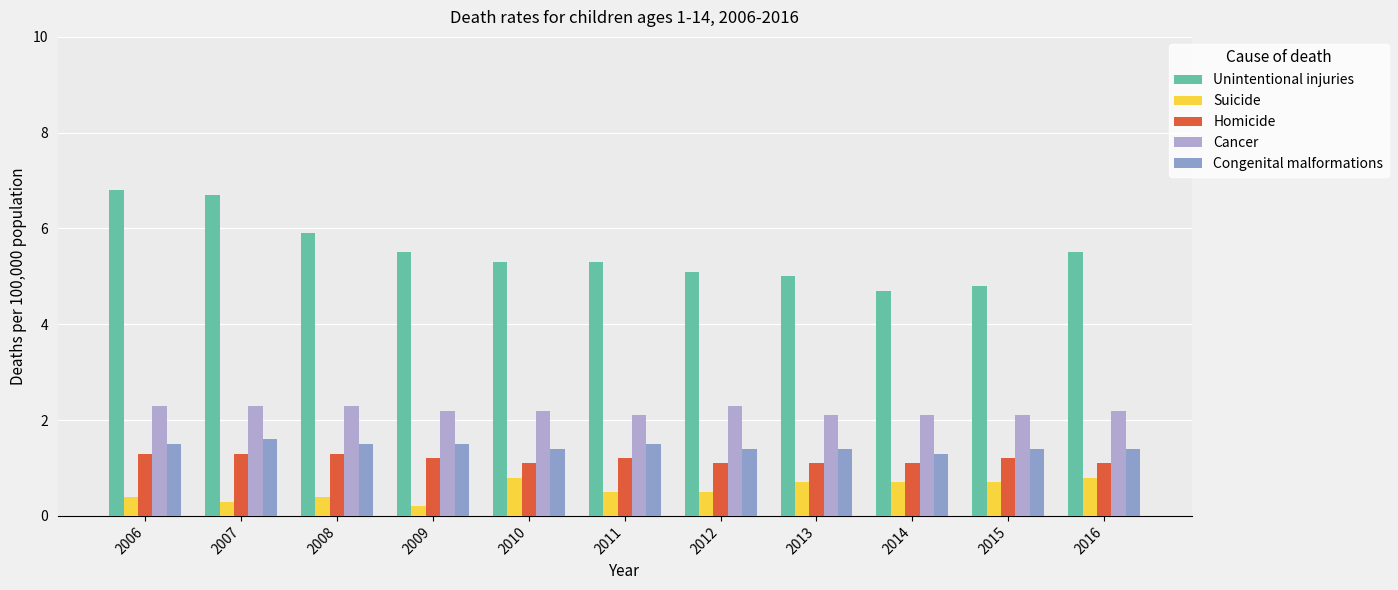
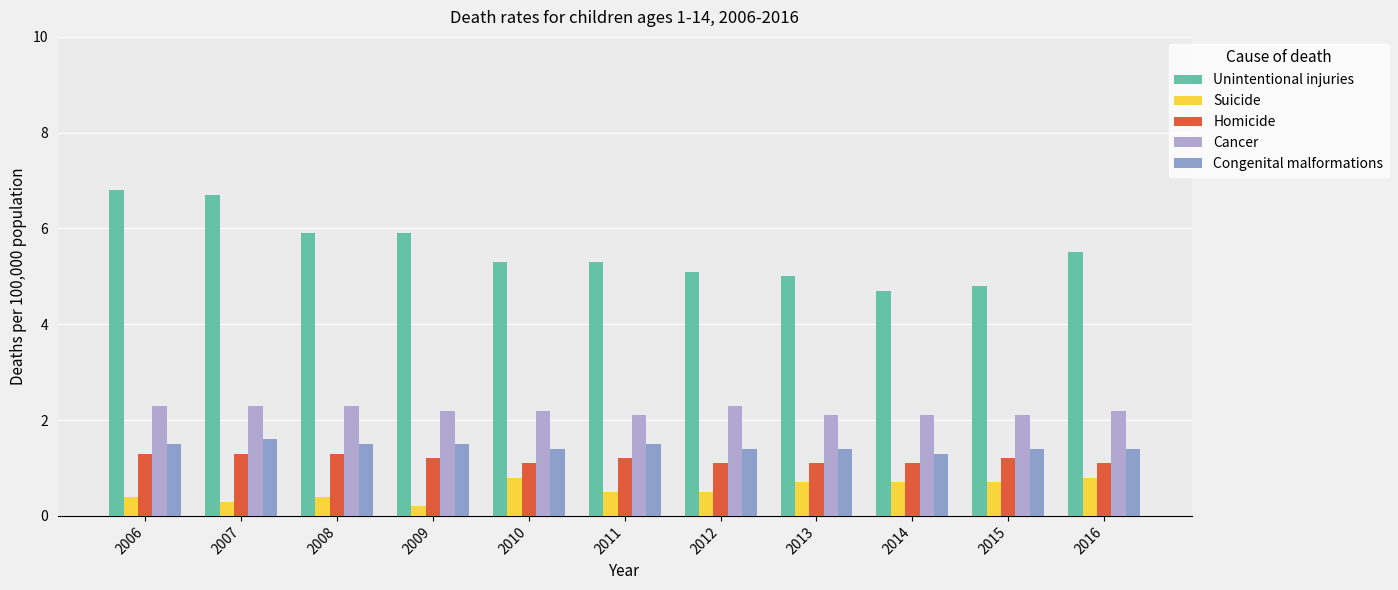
  {
    "Unintentional injuries": {
      "2006": 6.8,
      "2007": 6.7,
      "2008": 5.9,
-     "2009": 5.5,
+     "2009": 5.9,
      "2010": 5.3,
      "2011": 5.3,
      "2012": 5.1,
      "2013": 5.0,
      "2014": 4.7,
      "2015": 4.8,
      "2016": 5.5
    },
    "Suicide": {
      "2006": 0.4,
      "2007": 0.3,
      "2008": 0.4,
      "2009": 0.2,
      "2010": 0.8,
      "2011": 0.5,
      "2012": 0.5,
      "2013": 0.7,
      "2014": 0.7,
      "2015": 0.7,
      "2016": 0.8
    },
    "Homicide": {
      "2006": 1.3,
      "2007": 1.3,
      "2008": 1.3,
      "2009": 1.2,
      "2010": 1.1,
      "2011": 1.2,
      "2012": 1.1,
      "2013": 1.1,
      "2014": 1.1,
      "2015": 1.2,
      "2016": 1.1
    }
  }
